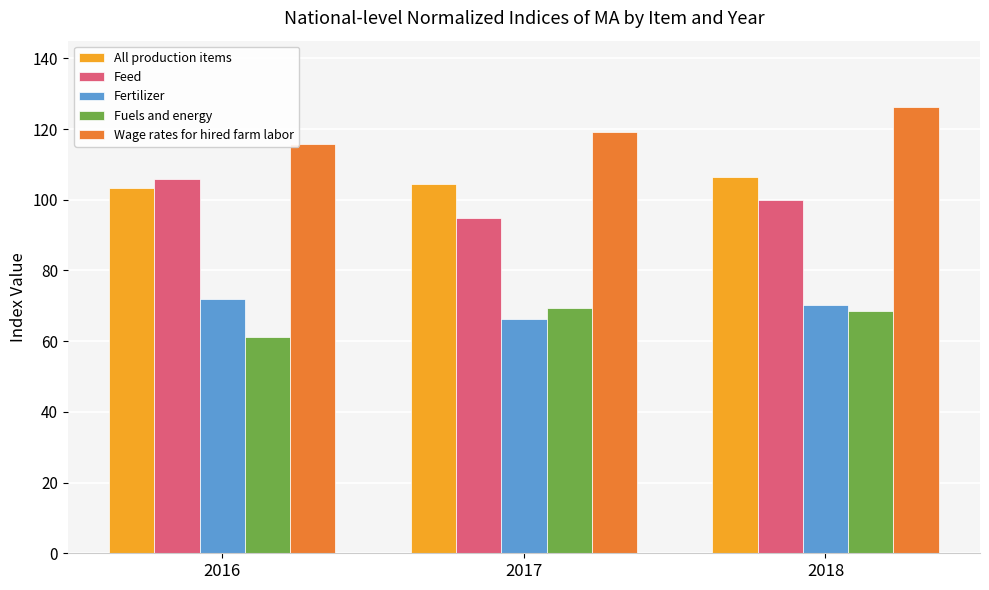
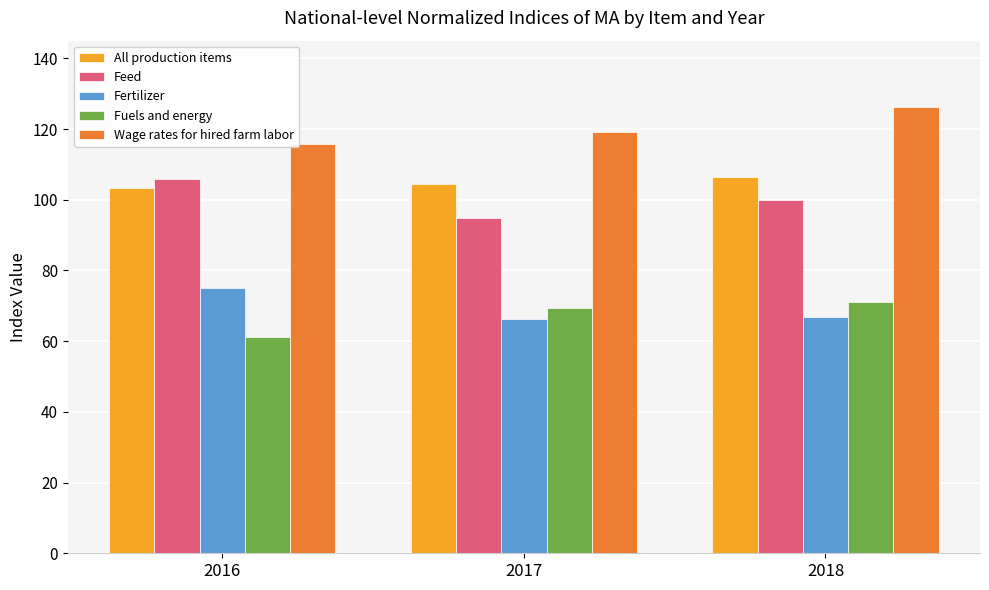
  {
    "Feed": {
      "2016": 106,
      "2017": 95,
      "2018": 100
    },
    "Fertilizer": {
-     "2016": 72,
+     "2016": 75,
      "2017": 66,
-     "2018": 70
+     "2018": 67
    },
    "Fuels and energy": {
      "2016": 61,
      "2017": 70,
-     "2018": 69
+     "2018": 71
    }
  }
